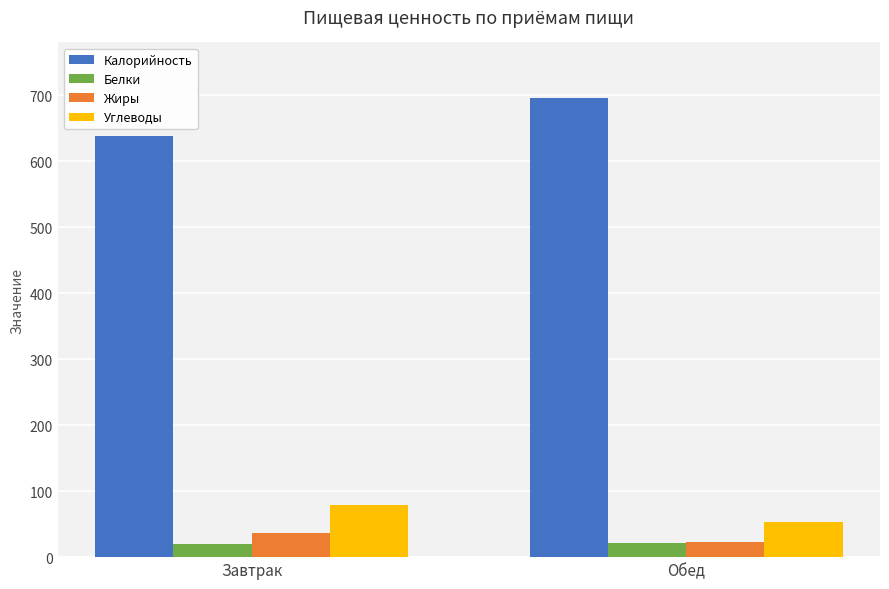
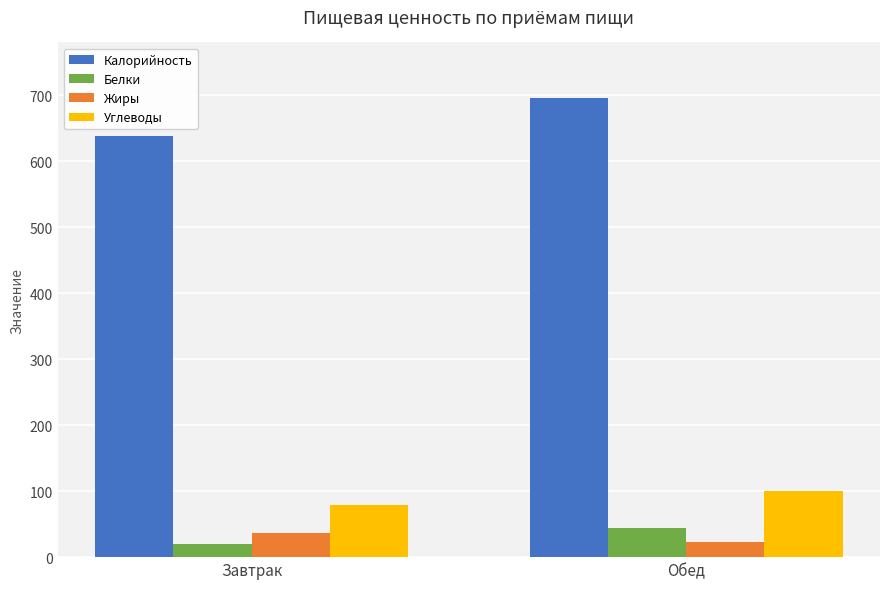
  {
    "Калорийность": {
      "Завтрак": 640,
      "Обед": 700
    },
    "Белки": {
      "Завтрак": 20,
-     "Обед": 20
+     "Обед": 40
    },
    "Жиры": {
      "Завтрак": 40,
      "Обед": 20
    },
    "Углеводы": {
      "Завтрак": 80,
-     "Обед": 50
+     "Обед": 100
    }
  }
